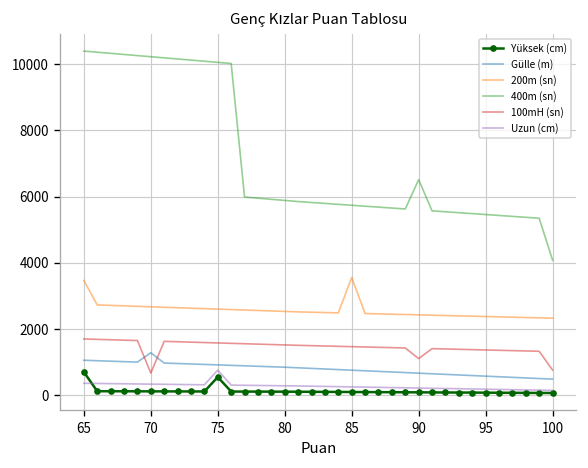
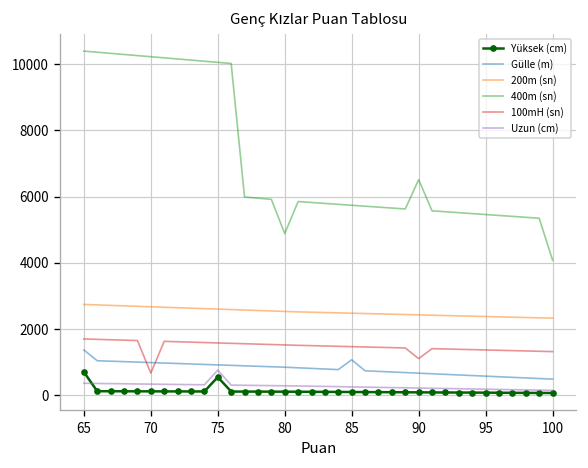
  {
    "Yüksek (cm)": {
      "65": 700,
      "70": 100,
      "75": 600,
      "80": 100,
      "85": 100,
      "90": 100,
      "95": 100
    },
    "Gülle (m)": {
-     "65": 1100,
-     "70": 1300,
+     "65": 1400,
+     "70": 1000,
      "75": 900,
      "80": 800,
-     "85": 800,
+     "85": 1100,
      "90": 700,
      "95": 600,
      "100": 500
    },
    "200m (sn)": {
-     "65": 3500,
+     "65": 2700,
      "70": 2700,
      "75": 2600,
      "80": 2500,
-     "85": 3600,
+     "85": 2500,
      "90": 2400,
      "95": 2400,
      "100": 2300
    },
    "400m (sn)": {
      "65": 10400,
      "70": 10200,
      "75": 10100,
-     "80": 5900,
+     "80": 4900,
      "85": 5700,
      "90": 6500,
      "95": 5500,
      "100": 4100
    },
    "100mH (sn)": {
      "65": 1700,
      "70": 700,
      "75": 1600,
      "80": 1500,
      "85": 1500,
      "90": 1100,
      "95": 1400,
-     "100": 800
+     "100": 1300
    },
    "Uzun (cm)": {
      "65": 400,
      "70": 300,
      "75": 800,
      "80": 300,
      "85": 300,
      "90": 200,
      "95": 200
    }
  }
